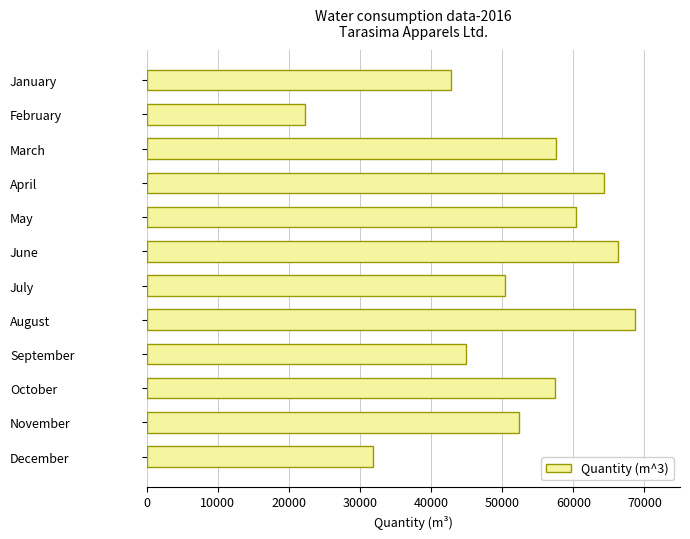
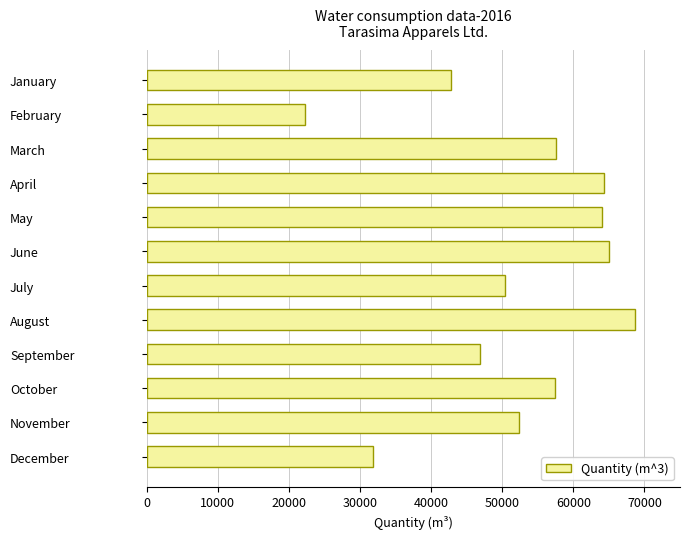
  {
    "January": 43000,
    "February": 22000,
    "March": 58000,
    "April": 64000,
-   "May": 60000,
-   "June": 66000,
+   "May": 64000,
+   "June": 65000,
    "July": 50000,
    "August": 69000,
-   "September": 45000,
+   "September": 47000,
    "October": 57000,
    "November": 52000,
    "December": 32000
  }
